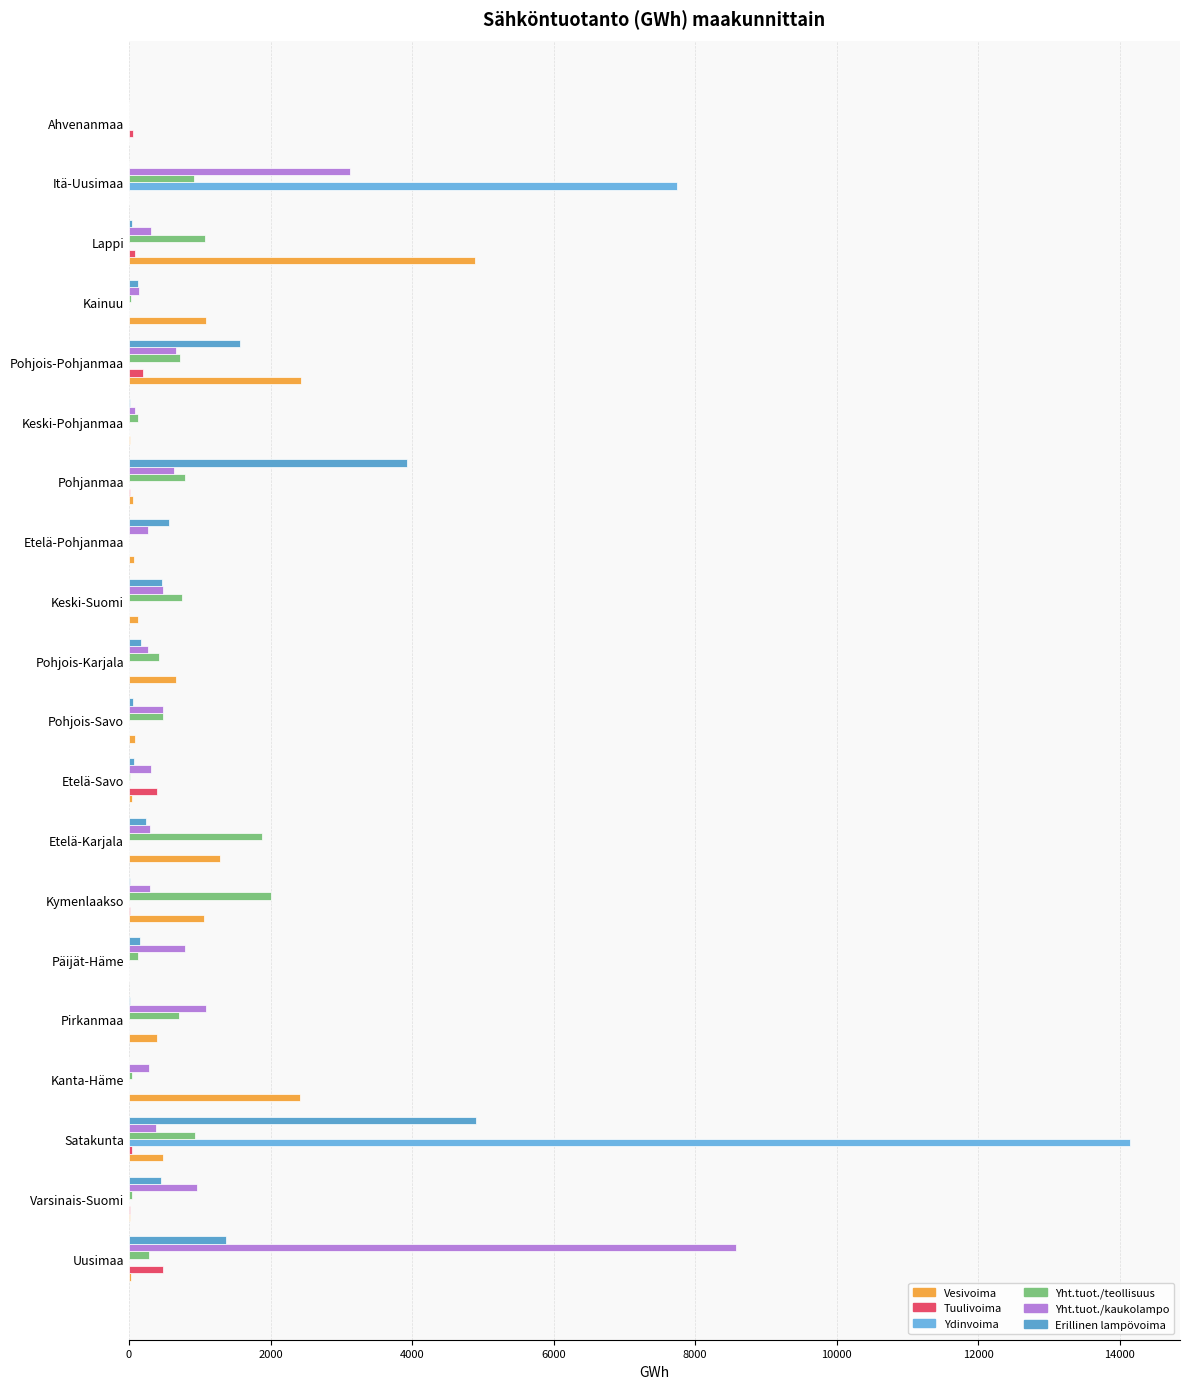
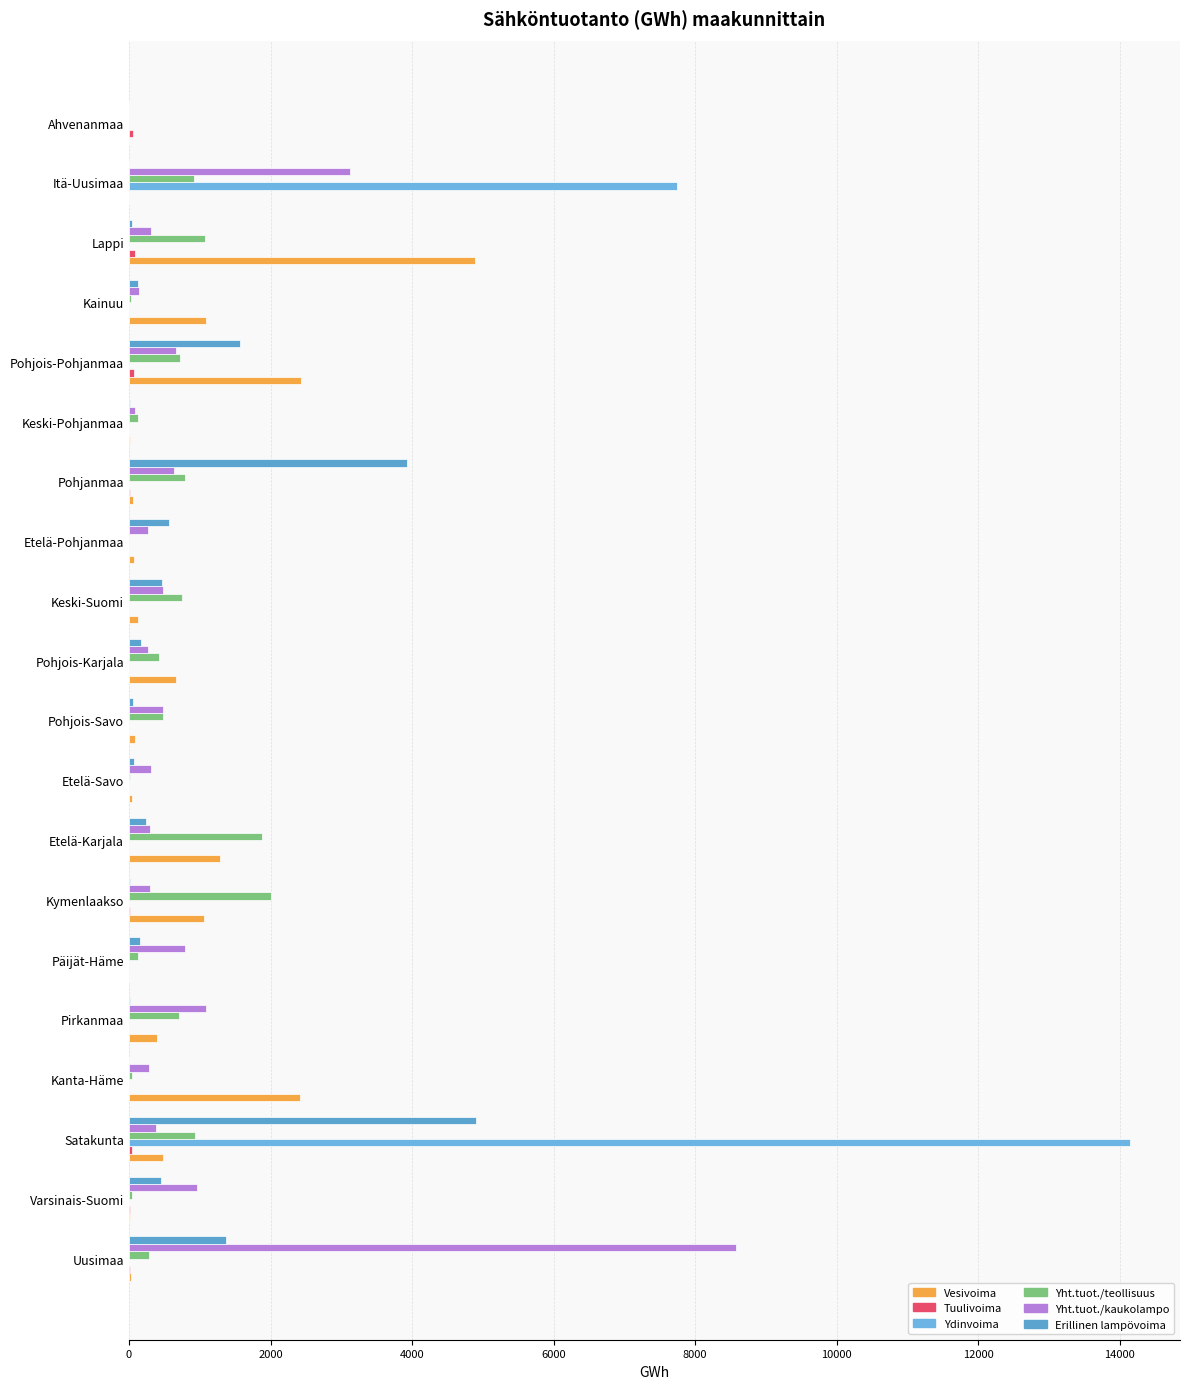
  {
    "Vesivoima": {
      "Ahvenanmaa": 0,
      "Lappi": 4900,
      "Kainuu": 1100,
      "Pohjois-Pohjanmaa": 2400,
      "Pohjanmaa": 100,
      "Etelä-Pohjanmaa": 100,
      "Keski-Suomi": 100,
      "Pohjois-Karjala": 700,
      "Pohjois-Savo": 100,
      "Etelä-Savo": 0,
      "Etelä-Karjala": 1300,
      "Kymenlaakso": 1100,
      "Pirkanmaa": 400,
      "Kanta-Häme": 2400,
      "Satakunta": 500
    },
    "Tuulivoima": {
      "Ahvenanmaa": 100,
      "Itä-Uusimaa": 0,
      "Lappi": 100,
      "Kainuu": 0,
-     "Pohjois-Pohjanmaa": 200,
+     "Pohjois-Pohjanmaa": 100,
      "Etelä-Pohjanmaa": 0,
      "Keski-Suomi": 0,
      "Pohjois-Karjala": 0,
      "Pohjois-Savo": 0,
-     "Etelä-Savo": 400,
+     "Etelä-Savo": 0,
      "Etelä-Karjala": 0,
      "Päijät-Häme": 0,
      "Pirkanmaa": 0,
      "Kanta-Häme": 0,
      "Satakunta": 0,
-     "Uusimaa": 500
+     "Uusimaa": 0
    },
    "Yht.tuot./teollisuus": {
      "Ahvenanmaa": 0,
      "Itä-Uusimaa": 900,
      "Lappi": 1100,
      "Pohjois-Pohjanmaa": 700,
      "Keski-Pohjanmaa": 100,
      "Pohjanmaa": 800,
      "Etelä-Pohjanmaa": 0,
      "Keski-Suomi": 800,
      "Pohjois-Karjala": 400,
      "Pohjois-Savo": 500,
      "Etelä-Karjala": 1900,
      "Kymenlaakso": 2000,
      "Päijät-Häme": 100,
      "Pirkanmaa": 700,
      "Kanta-Häme": 0,
      "Satakunta": 900,
      "Varsinais-Suomi": 0,
      "Uusimaa": 300
    },
    "Yht.tuot./kaukolampo": {
      "Itä-Uusimaa": 3100,
      "Lappi": 300,
      "Kainuu": 100,
      "Pohjois-Pohjanmaa": 700,
      "Keski-Pohjanmaa": 100,
      "Pohjanmaa": 600,
      "Etelä-Pohjanmaa": 300,
      "Keski-Suomi": 500,
      "Pohjois-Karjala": 300,
      "Pohjois-Savo": 500,
      "Etelä-Savo": 300,
      "Etelä-Karjala": 300,
      "Kymenlaakso": 300,
      "Päijät-Häme": 800,
      "Pirkanmaa": 1100,
      "Kanta-Häme": 300,
      "Satakunta": 400,
      "Varsinais-Suomi": 1000,
      "Uusimaa": 8600
    }
  }
